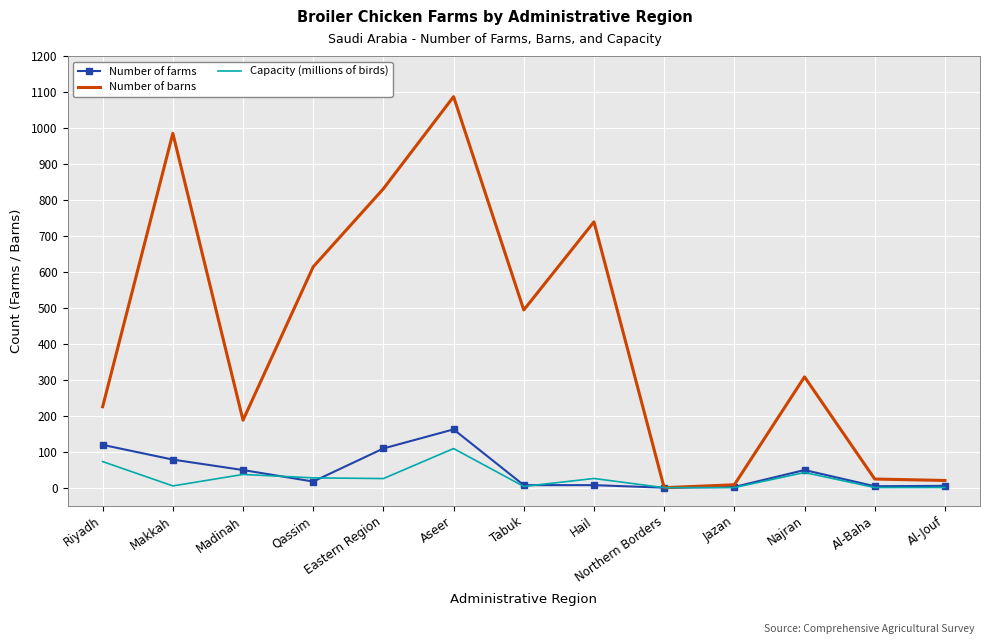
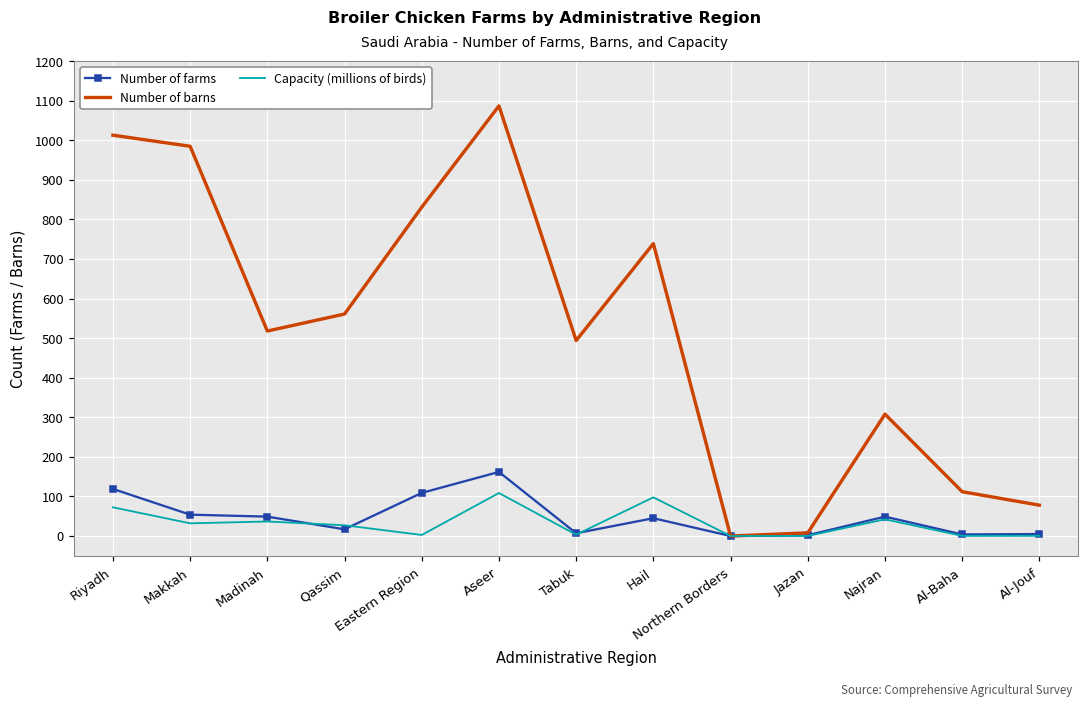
  {
    "Number of farms": {
      "Riyadh": 120,
-     "Makkah": 80,
+     "Makkah": 50,
      "Madinah": 50,
      "Qassim": 20,
      "Eastern Region": 110,
      "Aseer": 160,
-     "Hail": 10
+     "Hail": 50
    },
    "Number of barns": {
-     "Riyadh": 230,
+     "Riyadh": 1010,
      "Makkah": 990,
-     "Madinah": 190,
-     "Qassim": 610,
+     "Madinah": 520,
+     "Qassim": 560,
      "Eastern Region": 830,
      "Aseer": 1090,
      "Tabuk": 490,
      "Hail": 740,
      "Najran": 310,
-     "Al-Baha": 20,
-     "Al-Jouf": 20
+     "Al-Baha": 110,
+     "Al-Jouf": 80
    },
    "Capacity (millions of birds)": {
      "Riyadh": 70,
-     "Makkah": 0,
+     "Makkah": 30,
      "Madinah": 40,
      "Qassim": 30,
-     "Eastern Region": 30,
+     "Eastern Region": 0,
      "Aseer": 110,
-     "Hail": 30
+     "Hail": 100
    }
  }
